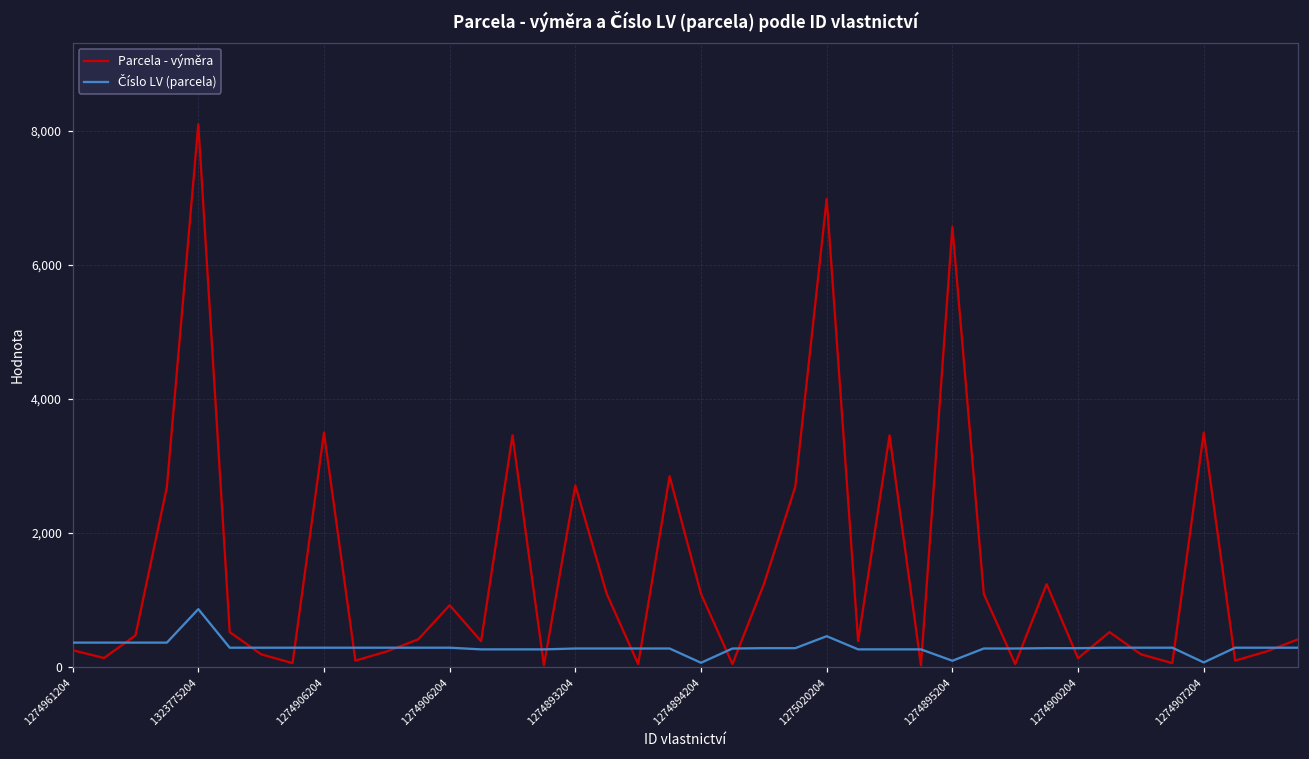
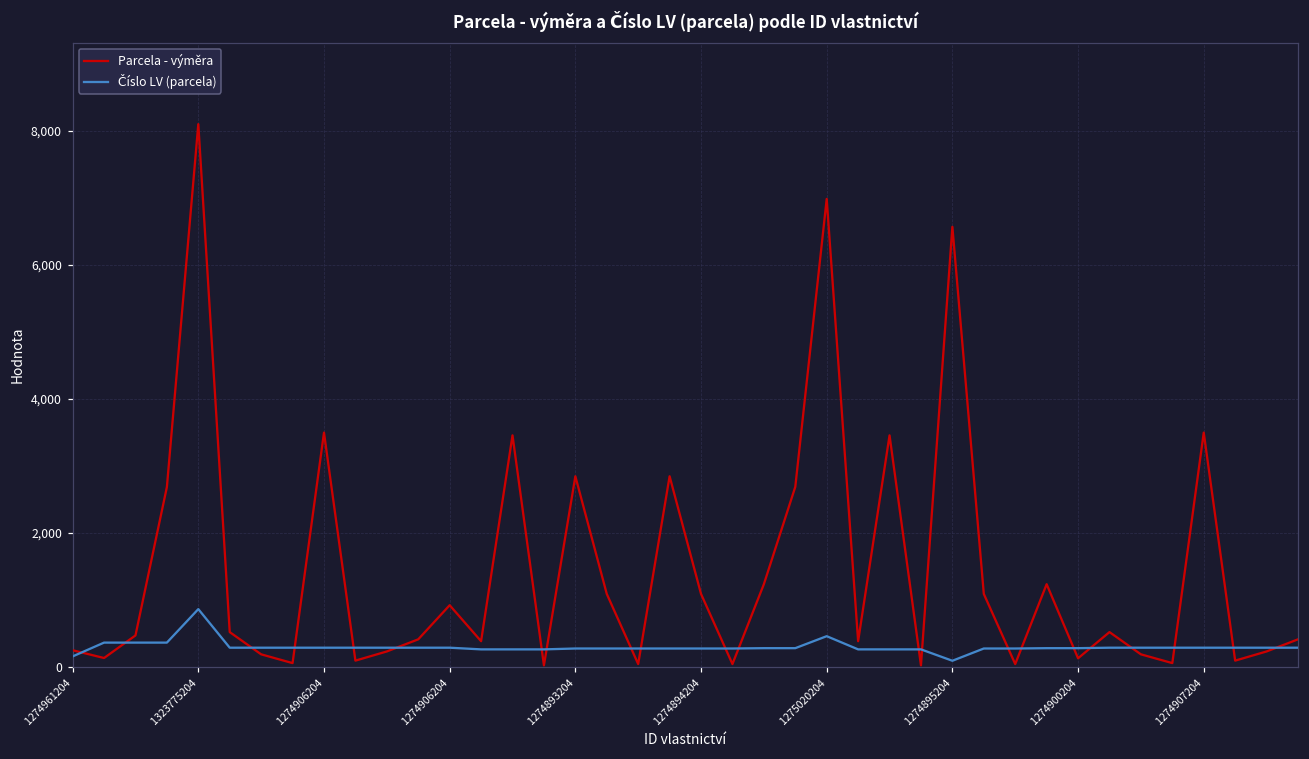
  {
    "Parcela - výměra": {
      "1274961204": "200",
      "1323775204": "8,100",
-     "1274893204": "2,700",
+     "1274893204": "2,800",
      "1274894204": "1,100",
      "1275020204": "7,000",
      "1274895204": "6,600",
      "1274900204": "100",
      "1274907204": "3,500"
    },
    "Číslo LV (parcela)": {
-     "1274961204": "400",
+     "1274961204": "200",
      "1323775204": "900",
      "1274893204": "300",
-     "1274894204": "100",
+     "1274894204": "300",
      "1275020204": "500",
      "1274895204": "100",
      "1274900204": "300",
-     "1274907204": "100"
+     "1274907204": "300"
    }
  }
